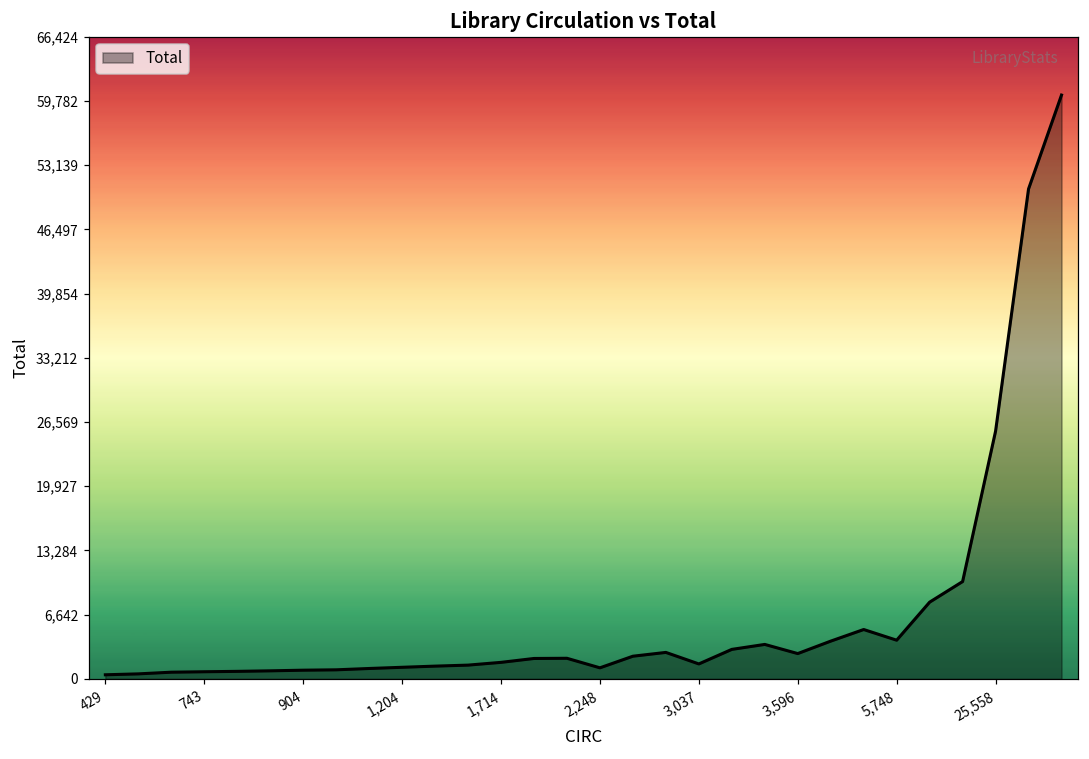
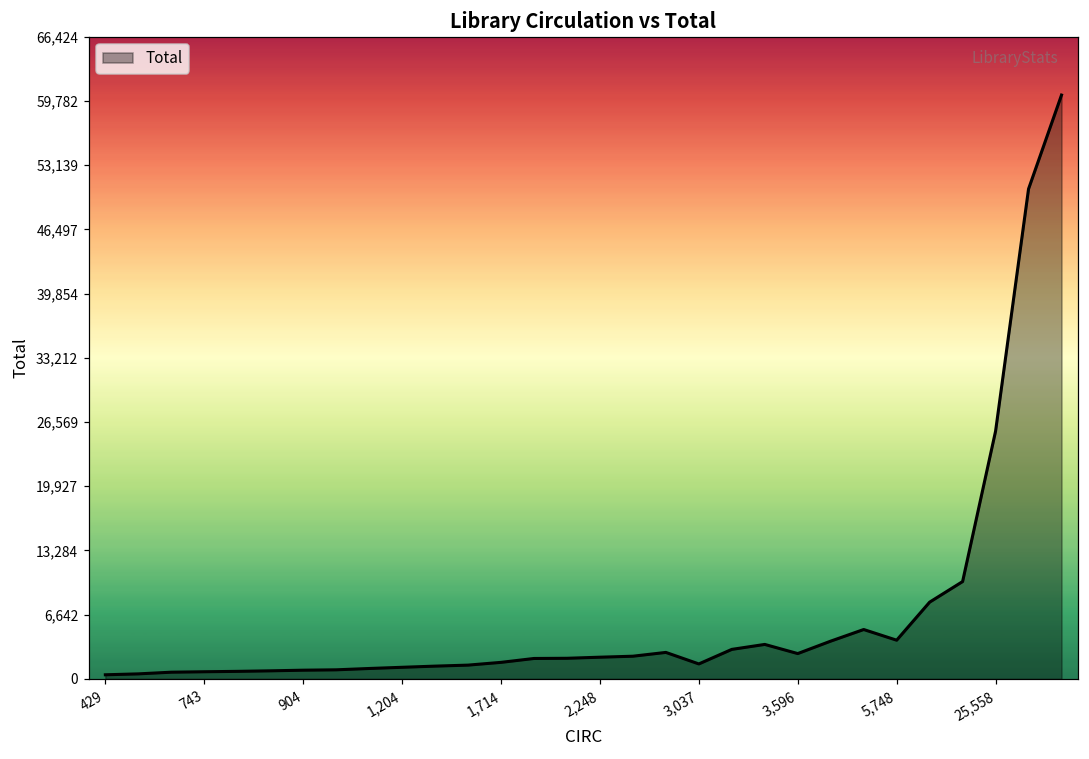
  {
    "429": "0",
    "743": "1,000",
    "904": "1,000",
    "1,204": "1,000",
    "1,714": "2,000",
-   "2,248": "1,000",
+   "2,248": "2,000",
    "3,037": "2,000",
    "3,596": "3,000",
    "5,748": "4,000",
    "25,558": "26,000"
  }
